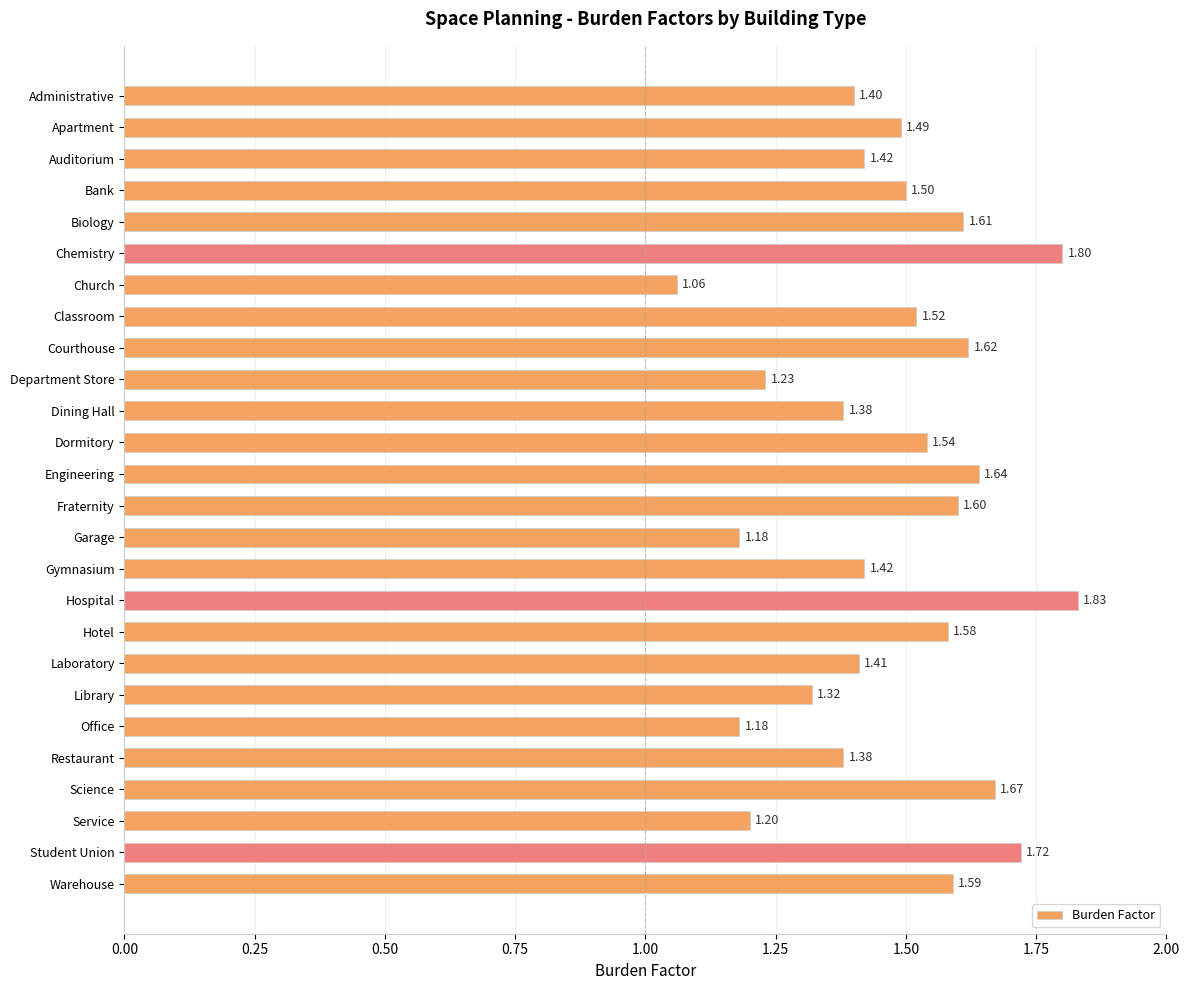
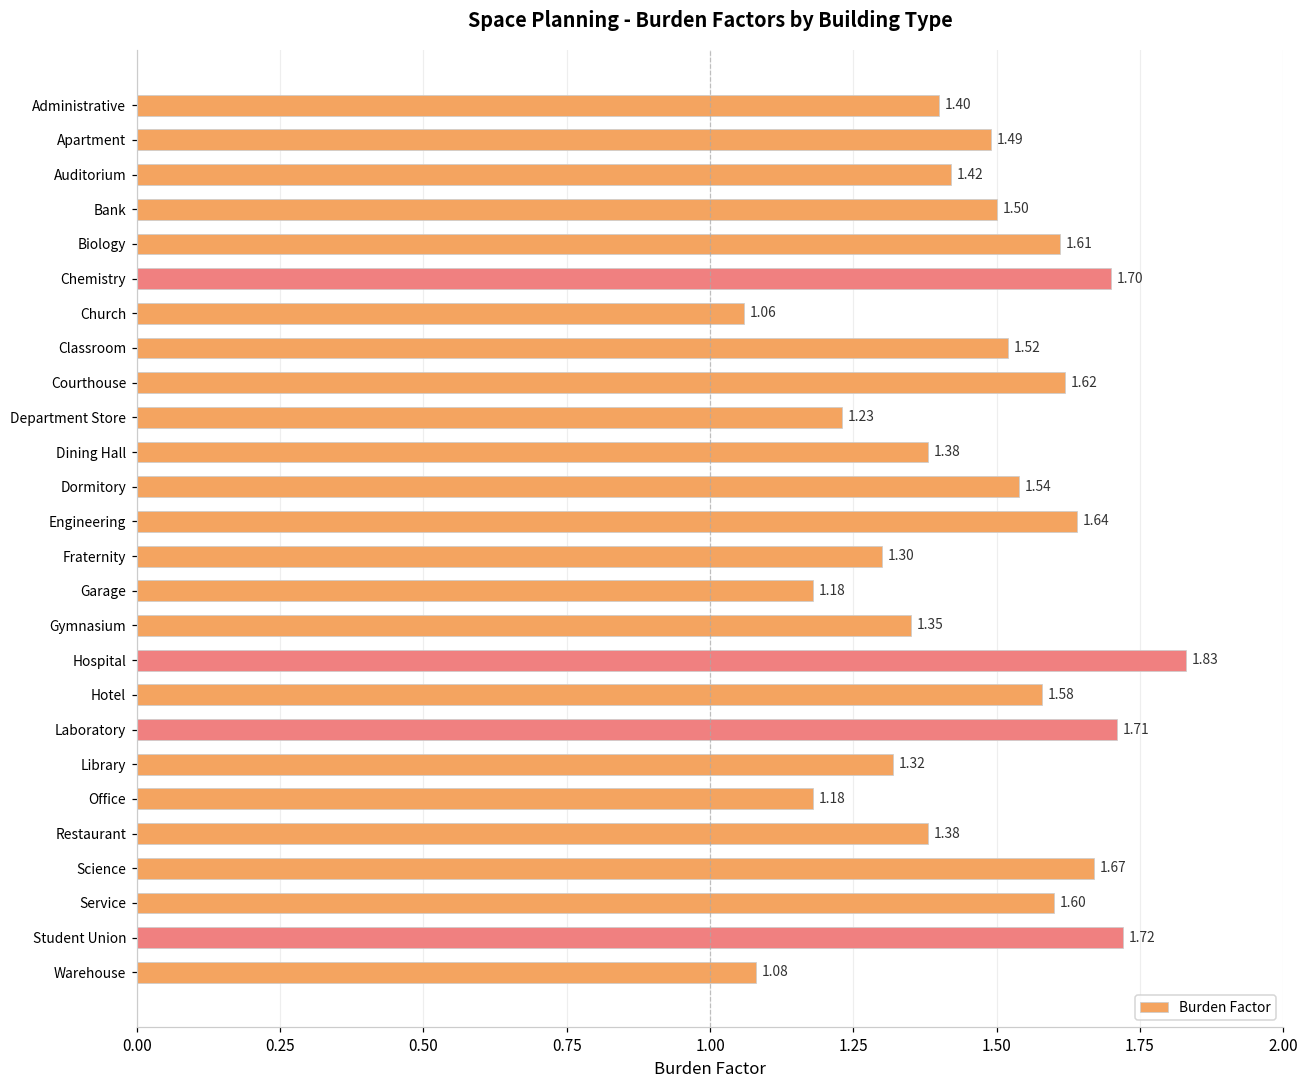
  {
    "Administrative": 1.40,
    "Apartment": 1.49,
    "Auditorium": 1.42,
    "Bank": 1.50,
    "Biology": 1.61,
-   "Chemistry": 1.80,
+   "Chemistry": 1.70,
    "Church": 1.06,
    "Classroom": 1.52,
    "Courthouse": 1.62,
    "Department Store": 1.23,
    "Dining Hall": 1.38,
    "Dormitory": 1.54,
    "Engineering": 1.64,
-   "Fraternity": 1.60,
+   "Fraternity": 1.30,
    "Garage": 1.18,
-   "Gymnasium": 1.42,
+   "Gymnasium": 1.35,
    "Hospital": 1.83,
    "Hotel": 1.58,
-   "Laboratory": 1.41,
+   "Laboratory": 1.71,
    "Library": 1.32,
    "Office": 1.18,
    "Restaurant": 1.38,
    "Science": 1.67,
-   "Service": 1.20,
+   "Service": 1.60,
    "Student Union": 1.72,
-   "Warehouse": 1.59
+   "Warehouse": 1.08
  }
